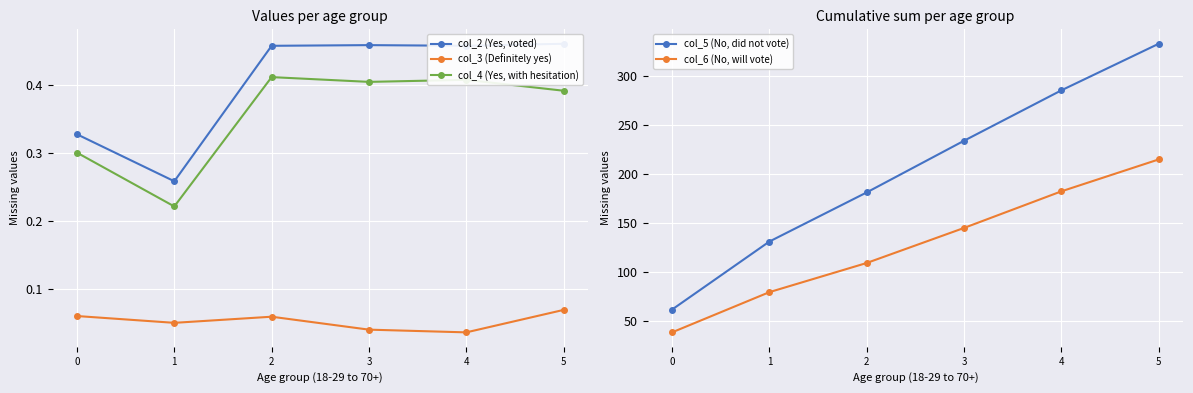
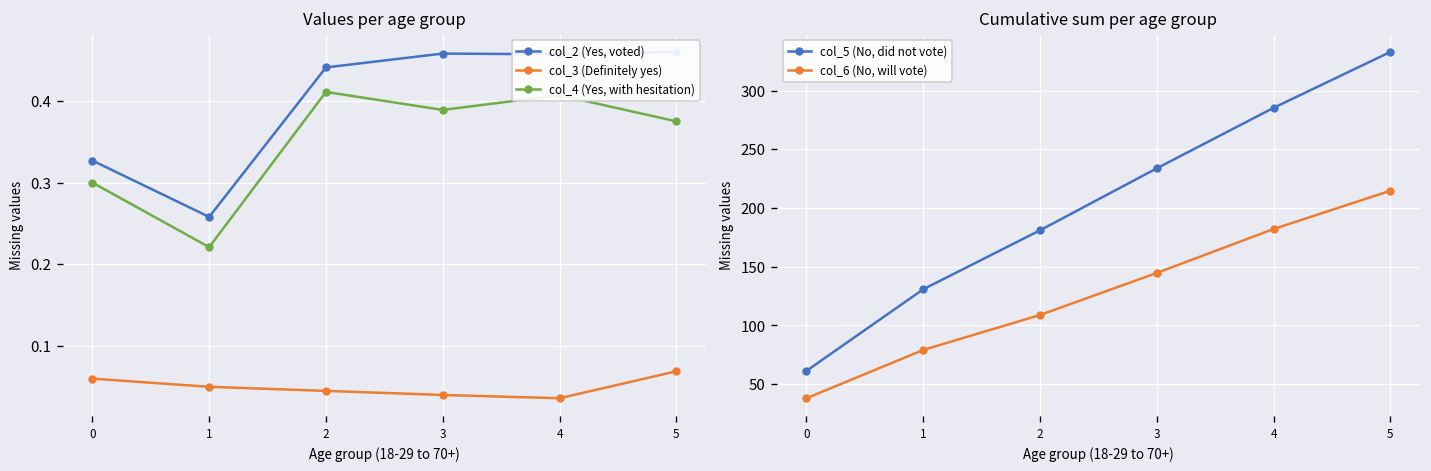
  {
    "Values per age group": {
      "col_2 (Yes, voted)": {
        "0": 0.33,
        "1": 0.26,
-       "2": 0.46,
+       "2": 0.44,
        "3": 0.46
      },
      "col_3 (Definitely yes)": {
        "0": 0.06,
        "1": 0.05,
-       "2": 0.06,
+       "2": 0.05,
        "3": 0.04,
        "4": 0.04,
        "5": 0.07
      },
      "col_4 (Yes, with hesitation)": {
        "0": 0.30,
        "1": 0.22,
        "2": 0.41,
-       "3": 0.40,
-       "5": 0.39
+       "3": 0.39,
+       "5": 0.38
      }
    },
    "Cumulative sum per age group": {
      "col_5 (No, did not vote)": {
        "0": 60,
        "1": 130,
        "2": 180,
        "3": 230,
        "4": 290,
        "5": 330
      },
      "col_6 (No, will vote)": {
        "0": 40,
        "1": 80,
        "2": 110,
        "3": 140,
        "4": 180,
        "5": 210
      }
    }
  }
